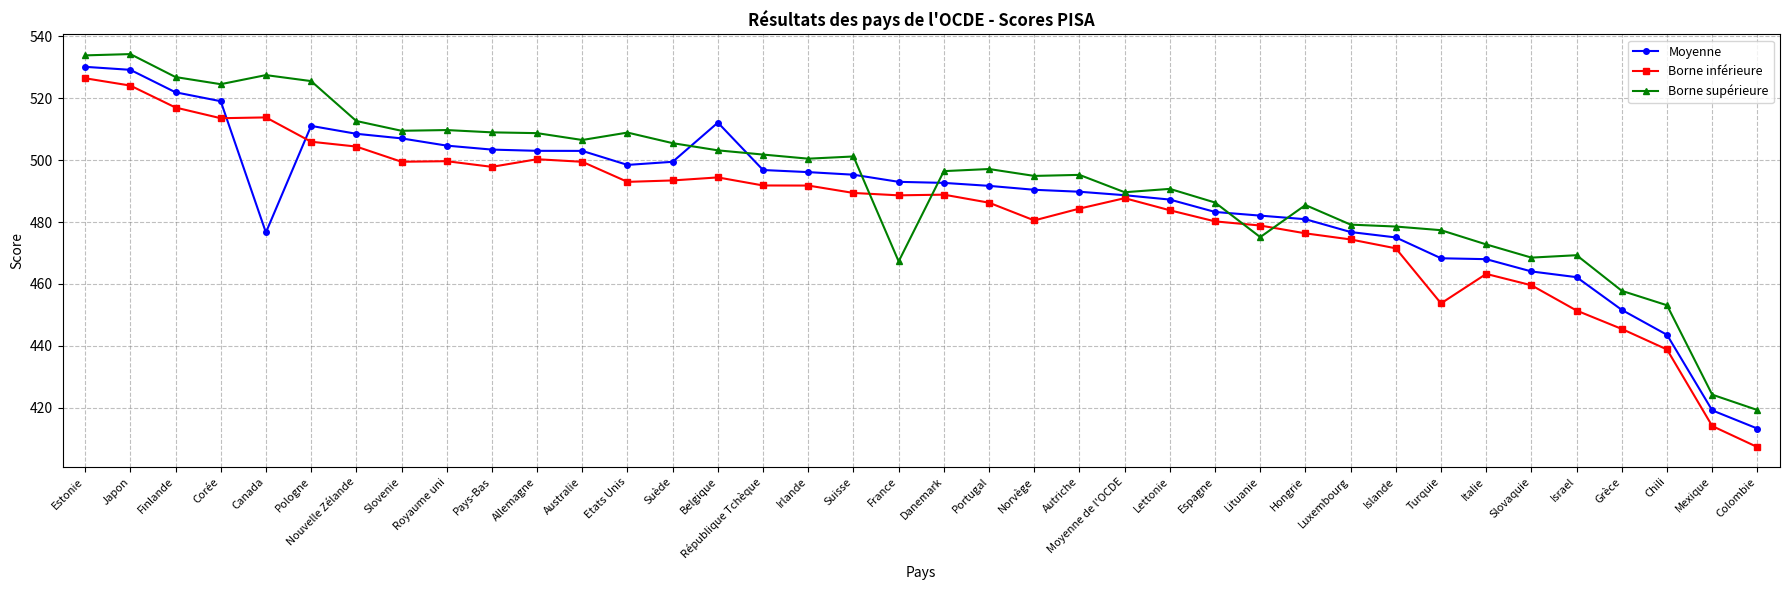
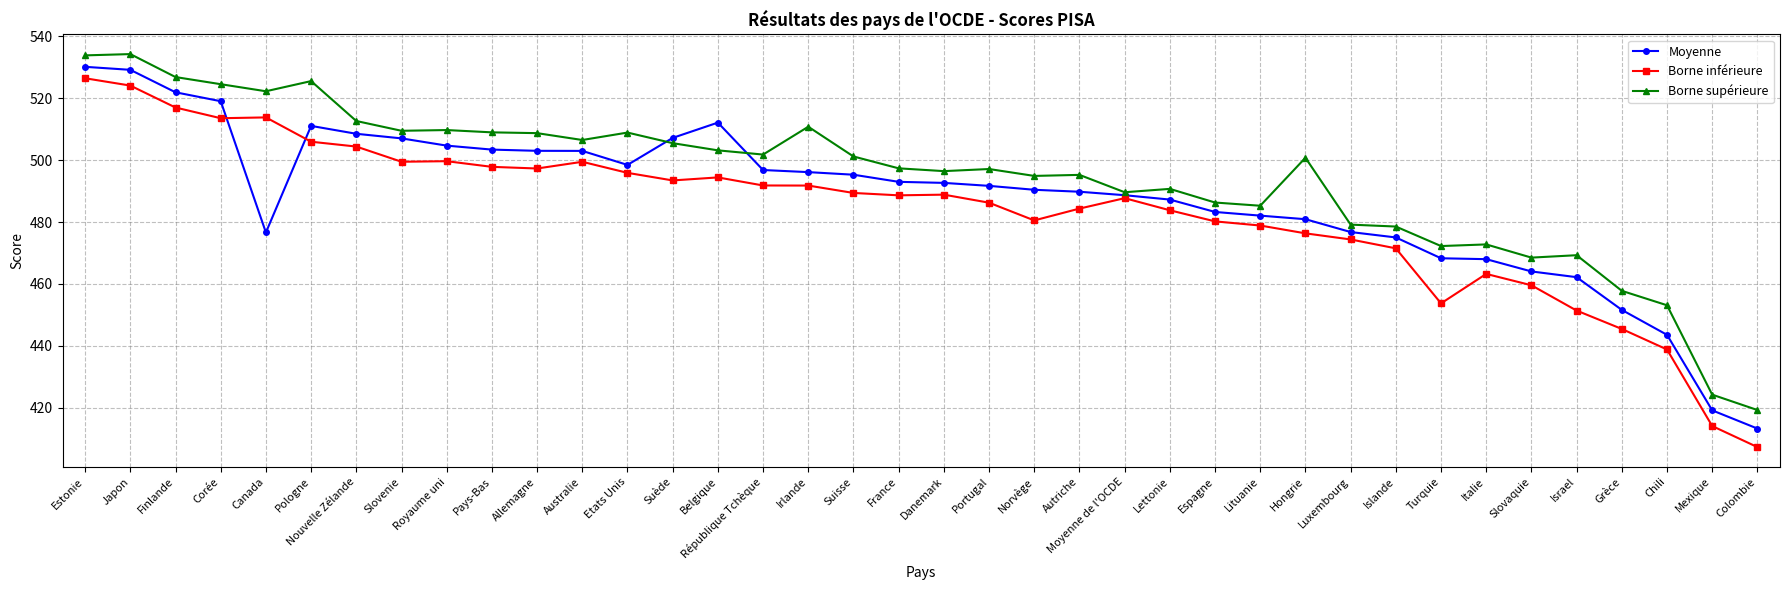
  {
    "Moyenne": {
      "Estonie": 530,
      "Japon": 529,
      "Finlande": 522,
      "Corée": 519,
      "Canada": 477,
      "Pologne": 511,
      "Nouvelle Zélande": 508,
      "Slovenie": 507,
      "Royaume uni": 505,
      "Pays-Bas": 503,
      "Allemagne": 503,
      "Australie": 503,
      "Etats Unis": 498,
-     "Suède": 499,
+     "Suède": 507,
      "Belgique": 512,
      "République Tchèque": 497,
      "Irlande": 496,
      "Suisse": 495,
      "France": 493,
      "Danemark": 493,
      "Portugal": 492,
      "Norvège": 490,
      "Autriche": 490,
      "Moyenne de l'OCDE": 489,
      "Lettonie": 487,
      "Espagne": 483,
      "Lituanie": 482,
      "Hongrie": 481,
      "Luxembourg": 477,
      "Islande": 475,
      "Turquie": 468,
      "Italie": 468,
      "Slovaquie": 464,
      "Israel": 462,
      "Grèce": 452,
      "Chili": 444,
      "Mexique": 419,
      "Colombie": 413
    },
    "Borne inférieure": {
      "Estonie": 526,
      "Japon": 524,
      "Finlande": 517,
      "Corée": 514,
      "Canada": 514,
      "Pologne": 506,
      "Nouvelle Zélande": 504,
      "Slovenie": 499,
      "Royaume uni": 500,
      "Pays-Bas": 498,
-     "Allemagne": 500,
+     "Allemagne": 497,
      "Australie": 499,
-     "Etats Unis": 493,
+     "Etats Unis": 496,
      "Suède": 493,
      "Belgique": 494,
      "République Tchèque": 492,
      "Irlande": 492,
      "Suisse": 489,
      "France": 489,
      "Danemark": 489,
      "Portugal": 486,
      "Norvège": 481,
      "Autriche": 484,
      "Moyenne de l'OCDE": 488,
      "Lettonie": 484,
      "Espagne": 480,
      "Lituanie": 479,
      "Hongrie": 476,
      "Luxembourg": 474,
      "Islande": 472,
      "Turquie": 454,
      "Italie": 463,
      "Slovaquie": 460,
      "Israel": 451,
      "Grèce": 445,
      "Chili": 439,
      "Mexique": 414,
      "Colombie": 407
    },
    "Borne supérieure": {
      "Estonie": 534,
      "Japon": 534,
      "Finlande": 527,
      "Corée": 525,
-     "Canada": 527,
+     "Canada": 522,
      "Pologne": 526,
      "Nouvelle Zélande": 513,
      "Slovenie": 509,
      "Royaume uni": 510,
      "Pays-Bas": 509,
      "Allemagne": 509,
      "Australie": 506,
      "Etats Unis": 509,
      "Suède": 505,
      "Belgique": 503,
      "République Tchèque": 502,
-     "Irlande": 500,
+     "Irlande": 511,
      "Suisse": 501,
-     "France": 467,
+     "France": 497,
      "Danemark": 496,
      "Portugal": 497,
      "Norvège": 495,
      "Autriche": 495,
      "Moyenne de l'OCDE": 490,
      "Lettonie": 491,
      "Espagne": 486,
-     "Lituanie": 475,
-     "Hongrie": 485,
+     "Lituanie": 485,
+     "Hongrie": 501,
      "Luxembourg": 479,
      "Islande": 479,
-     "Turquie": 477,
+     "Turquie": 472,
      "Italie": 473,
      "Slovaquie": 469,
      "Israel": 469,
      "Grèce": 458,
      "Chili": 453,
      "Mexique": 424,
      "Colombie": 419
    }
  }
